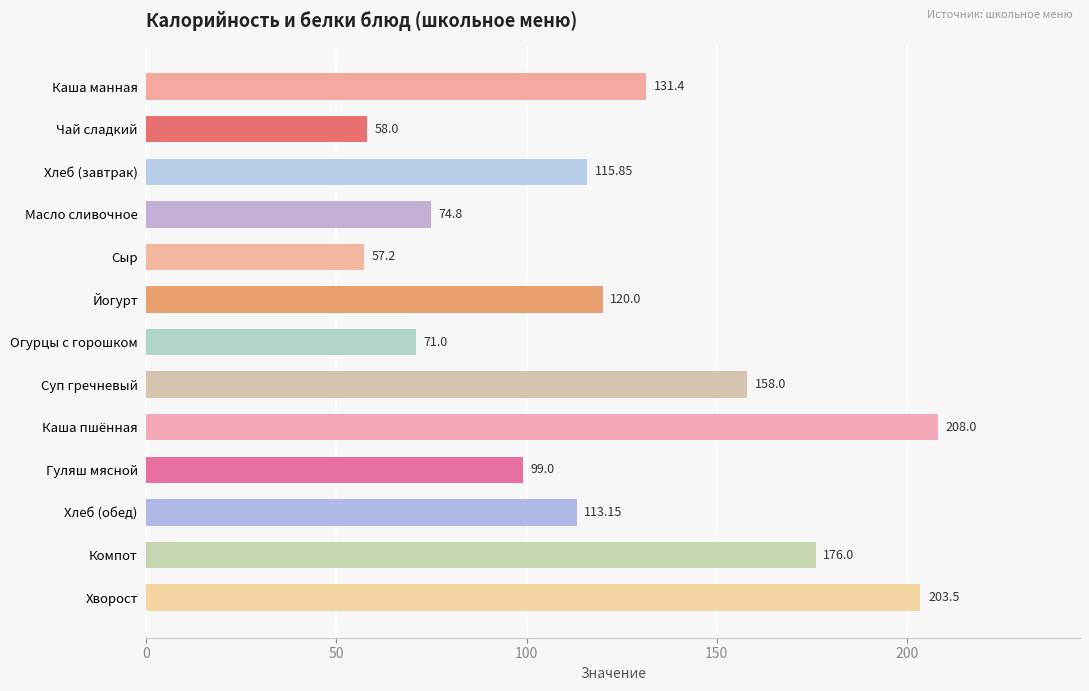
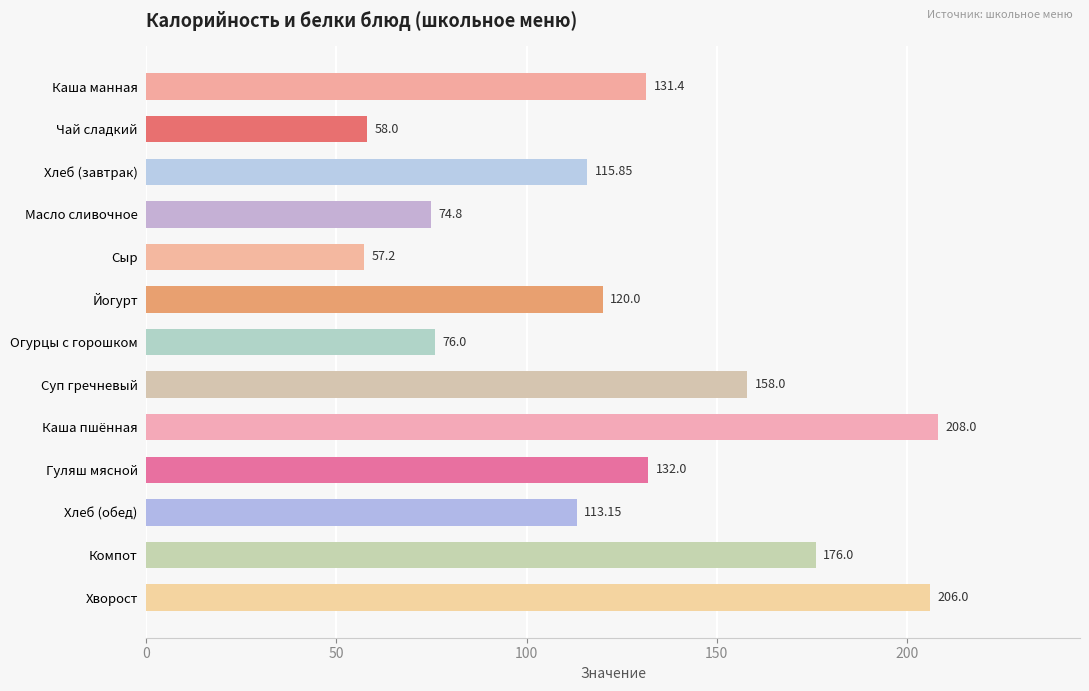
  {
    "Каша манная": 131.4,
    "Чай сладкий": 58.0,
    "Хлеб (завтрак)": 115.85,
    "Масло сливочное": 74.8,
    "Сыр": 57.2,
    "Йогурт": 120.0,
-   "Огурцы с горошком": 71.0,
+   "Огурцы с горошком": 76.0,
    "Суп гречневый": 158.0,
    "Каша пшённая": 208.0,
-   "Гуляш мясной": 99.0,
+   "Гуляш мясной": 132.0,
    "Хлеб (обед)": 113.15,
    "Компот": 176.0,
-   "Хворост": 203.5
+   "Хворост": 206.0
  }
